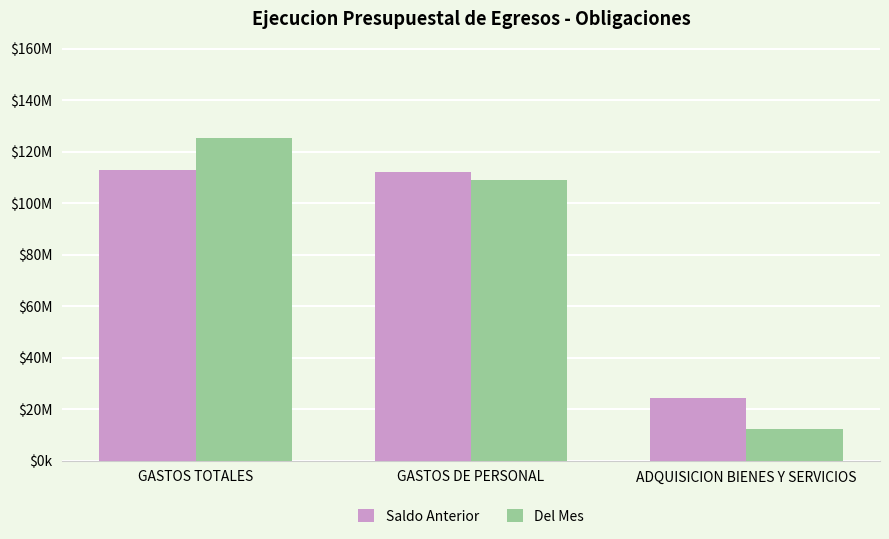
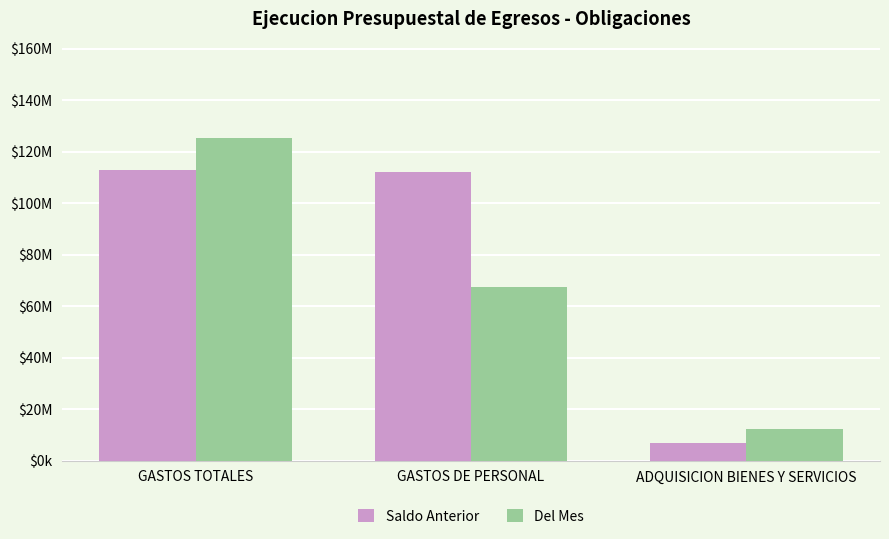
  {
    "Saldo Anterior": {
      "GASTOS TOTALES": "$113000000",
      "GASTOS DE PERSONAL": "$112000000",
-     "ADQUISICION BIENES Y SERVICIOS": "$24000000"
+     "ADQUISICION BIENES Y SERVICIOS": "$7000000"
    },
    "Del Mes": {
      "GASTOS TOTALES": "$125000000",
-     "GASTOS DE PERSONAL": "$109000000",
+     "GASTOS DE PERSONAL": "$68000000",
      "ADQUISICION BIENES Y SERVICIOS": "$12000000"
    }
  }
